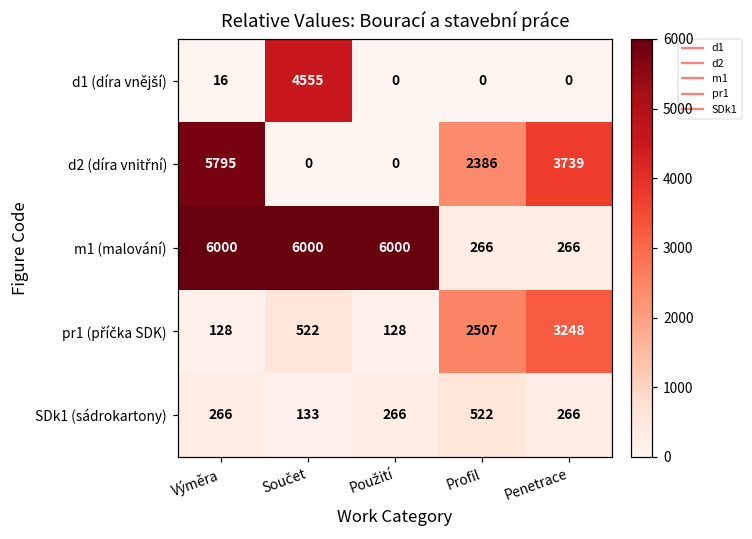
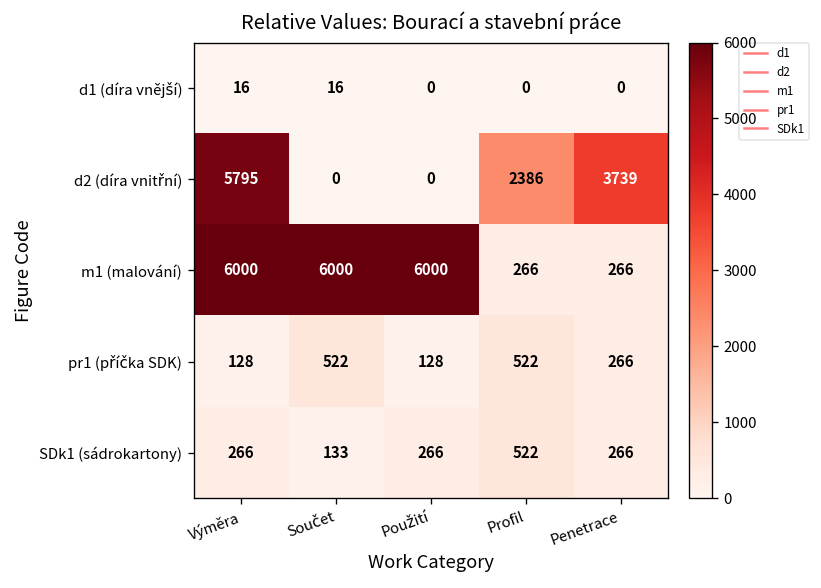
  {
    "d1 (díra vnější)": {
      "Výměra": 16,
-     "Součet": 4555,
+     "Součet": 16,
      "Použití": 0,
      "Profil": 0,
      "Penetrace": 0
    },
    "d2 (díra vnitřní)": {
      "Výměra": 5795,
      "Součet": 0,
      "Použití": 0,
      "Profil": 2386,
      "Penetrace": 3739
    },
    "m1 (malování)": {
      "Výměra": 6000,
      "Součet": 6000,
      "Použití": 6000,
      "Profil": 266,
      "Penetrace": 266
    },
    "pr1 (příčka SDK)": {
      "Výměra": 128,
      "Součet": 522,
      "Použití": 128,
-     "Profil": 2507,
-     "Penetrace": 3248
+     "Profil": 522,
+     "Penetrace": 266
    },
    "SDk1 (sádrokartony)": {
      "Výměra": 266,
      "Součet": 133,
      "Použití": 266,
      "Profil": 522,
      "Penetrace": 266
    }
  }
